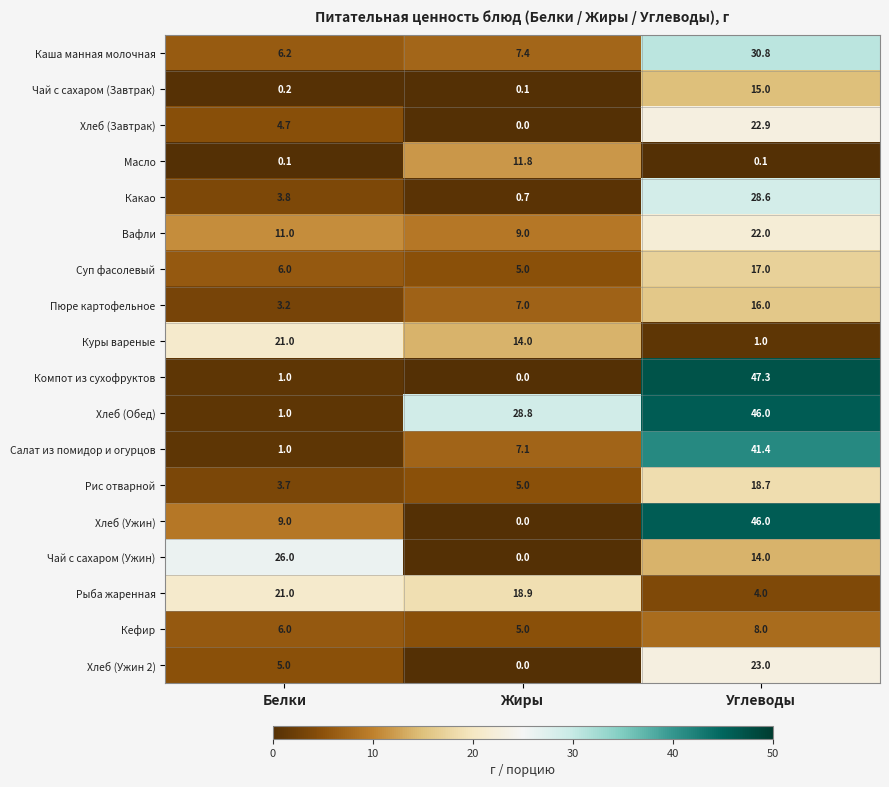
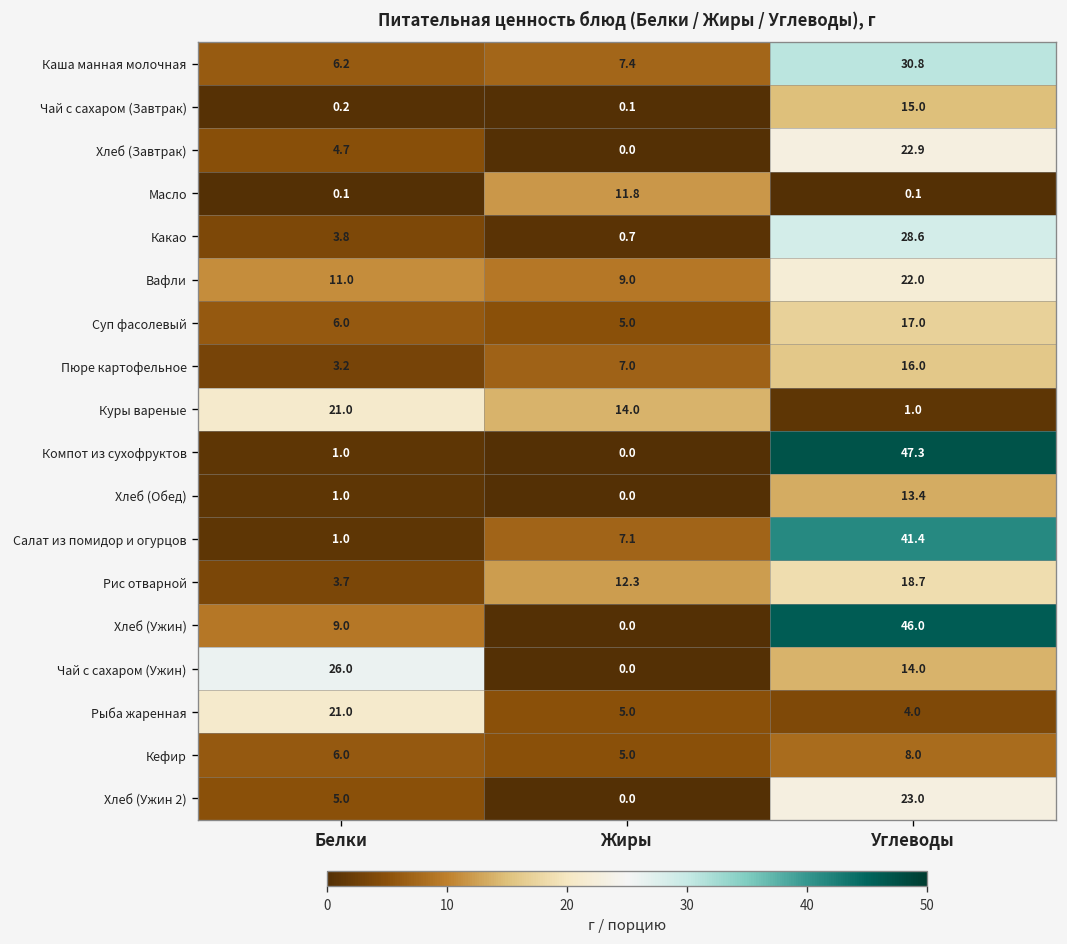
  {
    "Каша манная молочная": {
      "Белки": 6.2,
      "Жиры": 7.4,
      "Углеводы": 30.8
    },
    "Чай с сахаром (Завтрак)": {
      "Белки": 0.2,
      "Жиры": 0.1,
      "Углеводы": 15.0
    },
    "Хлеб (Завтрак)": {
      "Белки": 4.7,
      "Жиры": 0.0,
      "Углеводы": 22.9
    },
    "Масло": {
      "Белки": 0.1,
      "Жиры": 11.8,
      "Углеводы": 0.1
    },
    "Какао": {
      "Белки": 3.8,
      "Жиры": 0.7,
      "Углеводы": 28.6
    },
    "Вафли": {
      "Белки": 11.0,
      "Жиры": 9.0,
      "Углеводы": 22.0
    },
    "Суп фасолевый": {
      "Белки": 6.0,
      "Жиры": 5.0,
      "Углеводы": 17.0
    },
    "Пюре картофельное": {
      "Белки": 3.2,
      "Жиры": 7.0,
      "Углеводы": 16.0
    },
    "Куры вареные": {
      "Белки": 21.0,
      "Жиры": 14.0,
      "Углеводы": 1.0
    },
    "Компот из сухофруктов": {
      "Белки": 1.0,
      "Жиры": 0.0,
      "Углеводы": 47.3
    },
    "Хлеб (Обед)": {
      "Белки": 1.0,
-     "Жиры": 28.8,
-     "Углеводы": 46.0
+     "Жиры": 0.0,
+     "Углеводы": 13.4
    },
    "Салат из помидор и огурцов": {
      "Белки": 1.0,
      "Жиры": 7.1,
      "Углеводы": 41.4
    },
    "Рис отварной": {
      "Белки": 3.7,
-     "Жиры": 5.0,
+     "Жиры": 12.3,
      "Углеводы": 18.7
    },
    "Хлеб (Ужин)": {
      "Белки": 9.0,
      "Жиры": 0.0,
      "Углеводы": 46.0
    },
    "Чай с сахаром (Ужин)": {
      "Белки": 26.0,
      "Жиры": 0.0,
      "Углеводы": 14.0
    },
    "Рыба жаренная": {
      "Белки": 21.0,
-     "Жиры": 18.9,
+     "Жиры": 5.0,
      "Углеводы": 4.0
    },
    "Кефир": {
      "Белки": 6.0,
      "Жиры": 5.0,
      "Углеводы": 8.0
    },
    "Хлеб (Ужин 2)": {
      "Белки": 5.0,
      "Жиры": 0.0,
      "Углеводы": 23.0
    }
  }
